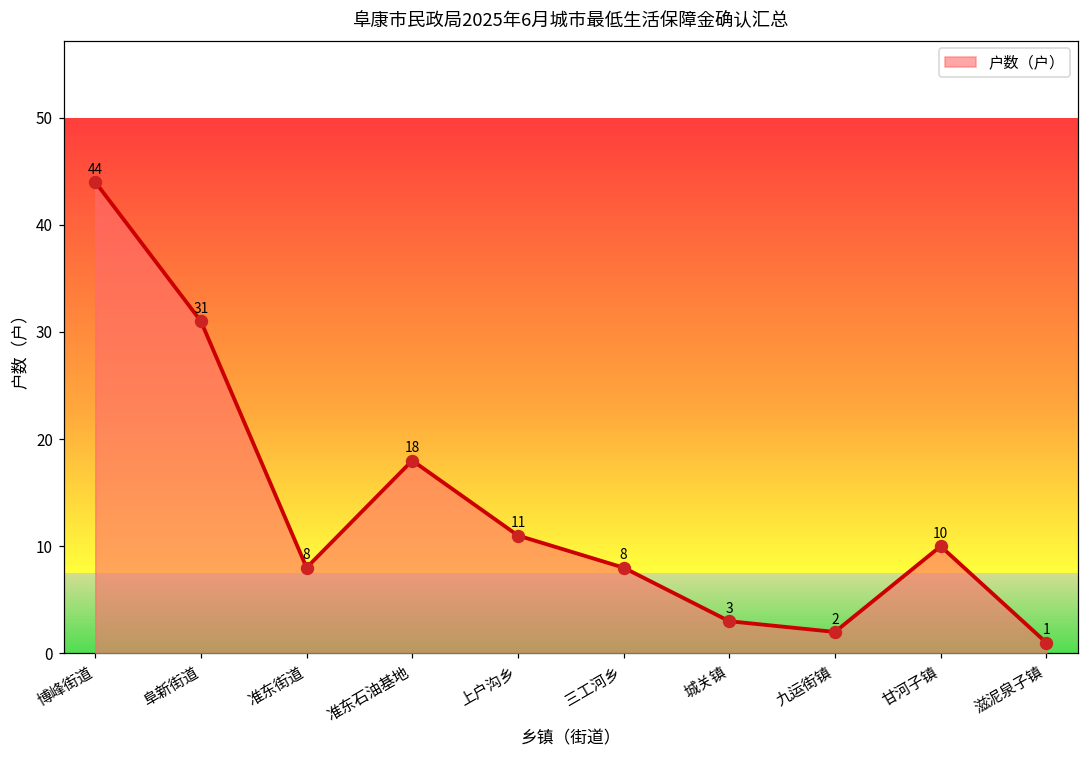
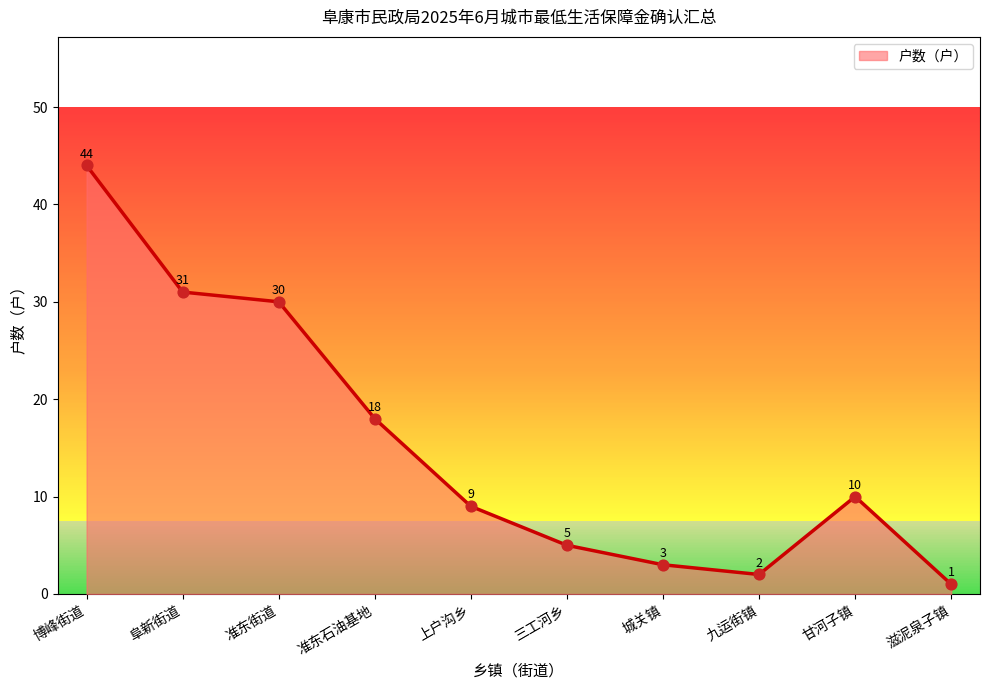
  {
    "博峰街道": 44,
    "阜新街道": 31,
-   "准东街道": 8,
+   "准东街道": 30,
    "准东石油基地": 18,
-   "上户沟乡": 11,
-   "三工河乡": 8,
+   "上户沟乡": 9,
+   "三工河乡": 5,
    "城关镇": 3,
    "九运街镇": 2,
    "甘河子镇": 10,
    "滋泥泉子镇": 1
  }
